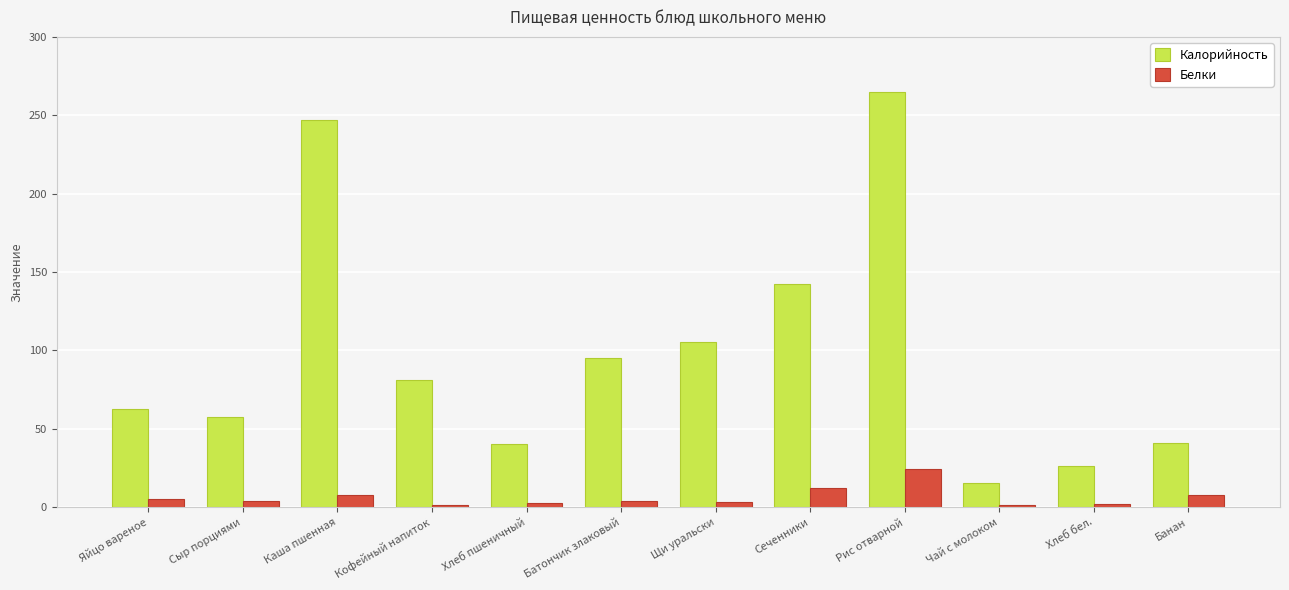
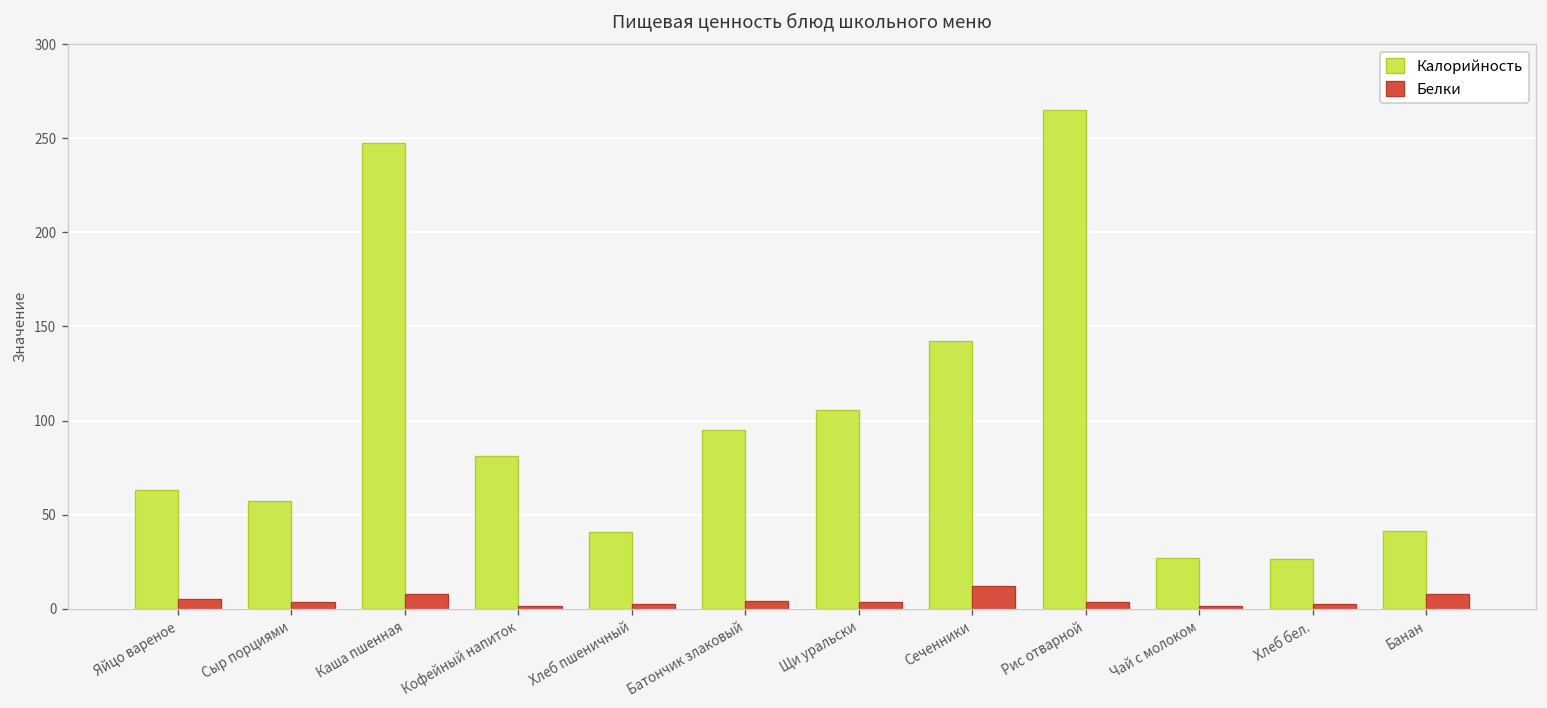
  {
    "Калорийность": {
      "Яйцо вареное": 63,
      "Сыр порциями": 57,
      "Каша пшенная": 247,
      "Кофейный напиток": 81,
      "Хлеб пшеничный": 41,
      "Батончик злаковый": 95,
      "Щи уральски": 105,
      "Сеченники": 142,
      "Рис отварной": 265,
-     "Чай с молоком": 16,
+     "Чай с молоком": 27,
      "Хлеб бел.": 27,
      "Банан": 41
    },
    "Белки": {
      "Яйцо вареное": 5,
      "Сыр порциями": 4,
      "Каша пшенная": 8,
      "Хлеб пшеничный": 2,
      "Батончик злаковый": 4,
      "Щи уральски": 4,
      "Сеченники": 12,
-     "Рис отварной": 24,
+     "Рис отварной": 3,
      "Хлеб бел.": 2,
      "Банан": 8
    }
  }
